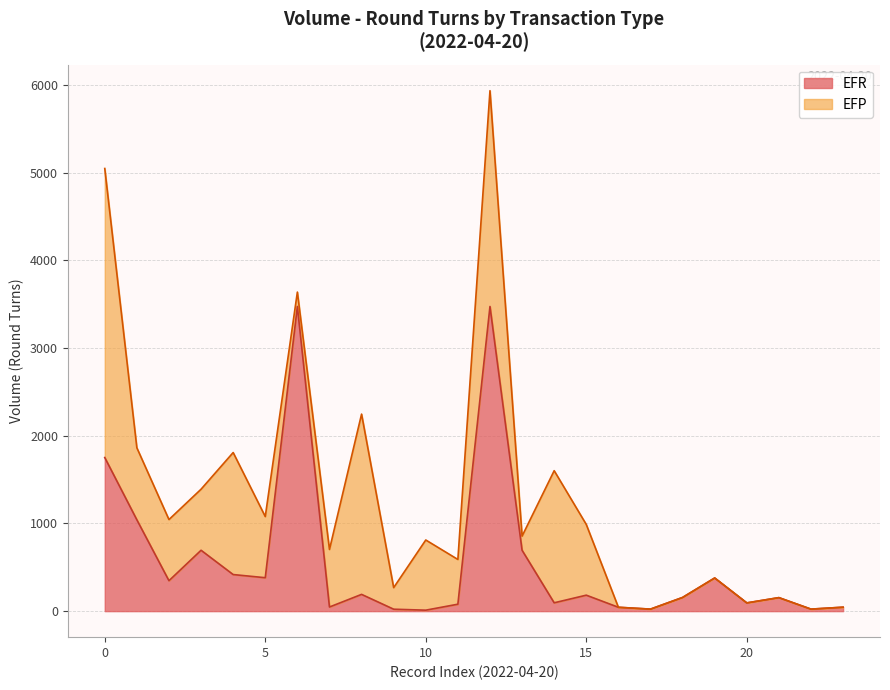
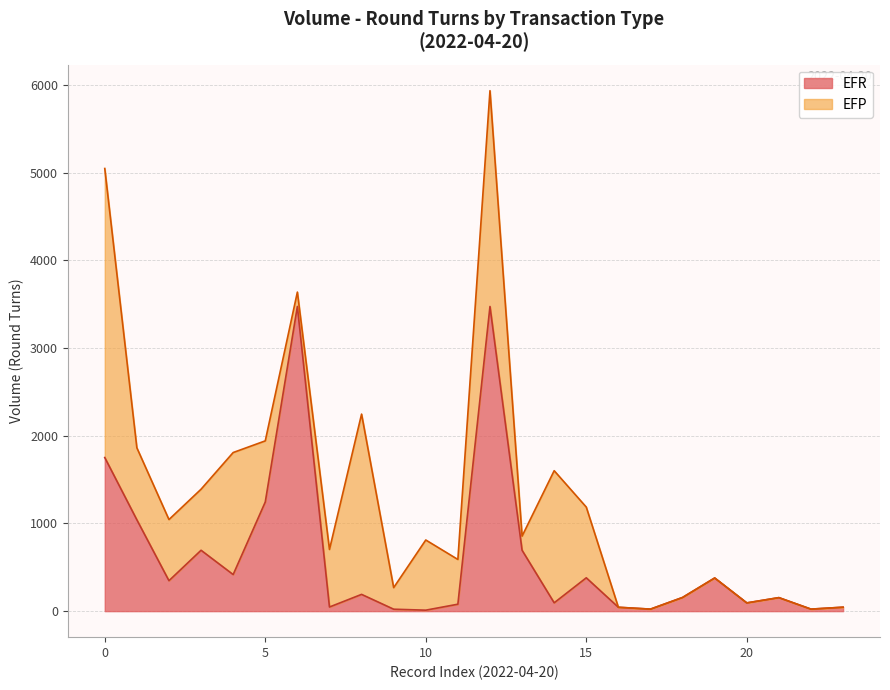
  {
    "EFR": {
      "0": 1800,
-     "5": 400,
+     "5": 1200,
      "10": 0,
-     "15": 200
+     "15": 400
    },
    "EFP": {
      "0": 3300,
      "5": 700,
      "10": 800,
      "15": 800
    }
  }
